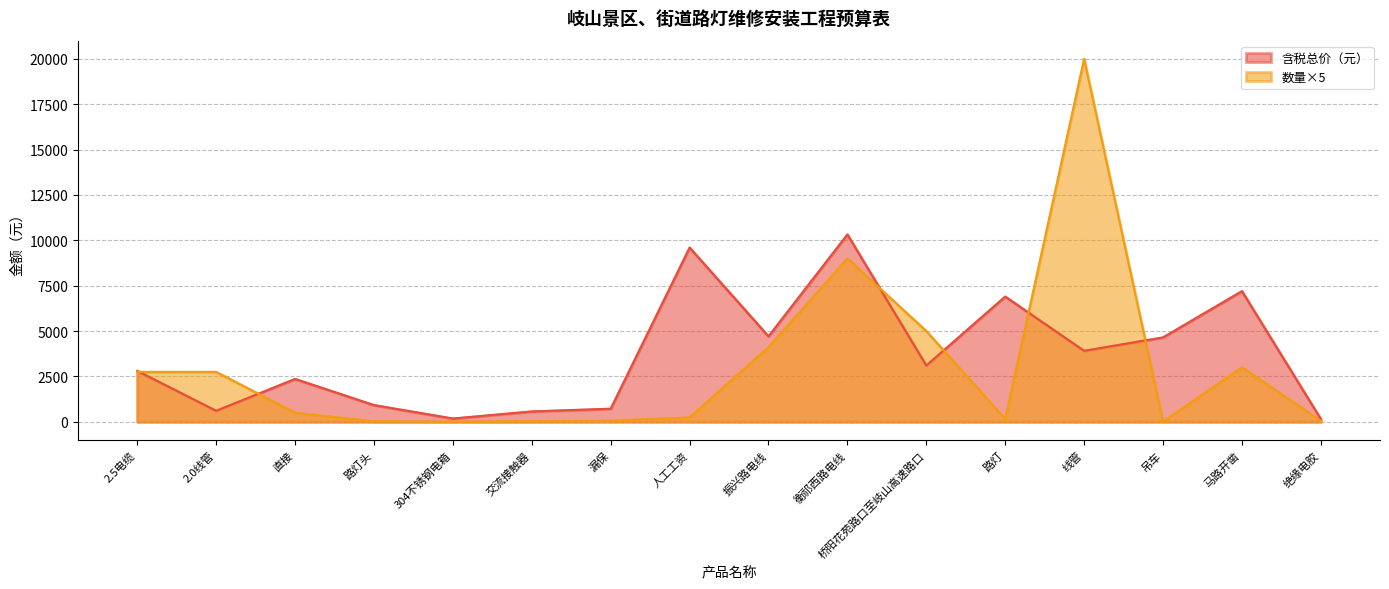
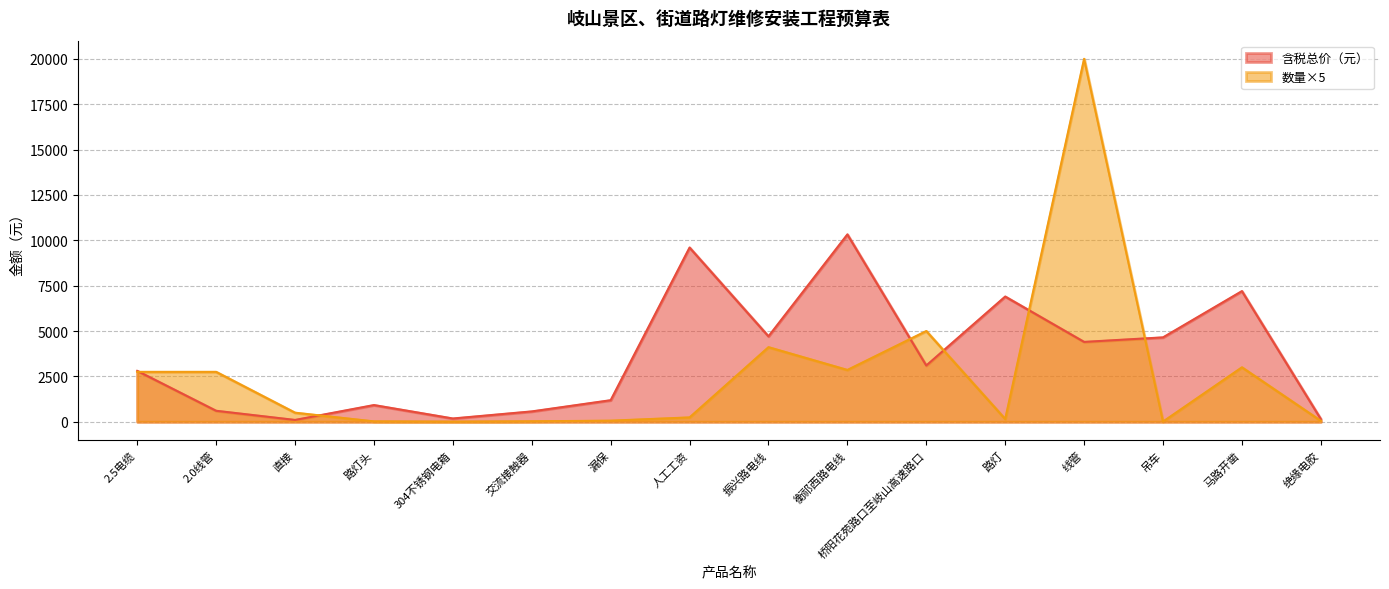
  {
    "含税总价（元）": {
      "2.0线管": 600,
-     "直接": 2400,
+     "直接": 100,
      "路灯头": 900,
      "304不锈钢电箱": 200,
      "交流接触器": 600,
-     "漏保": 700,
+     "漏保": 1200,
      "人工工资": 9600,
      "振兴路电线": 4700,
      "衡祁西路电线": 10300,
      "桥阳花苑路口至岐山高速路口": 3100,
      "路灯": 6900,
-     "线管": 3900,
+     "线管": 4400,
      "吊车": 4700,
      "马路开凿": 7200
    },
    "数量×5": {
      "2.0线管": 2800,
      "直接": 500,
      "路灯头": 0,
      "304不锈钢电箱": 0,
      "交流接触器": 0,
      "漏保": 100,
      "人工工资": 200,
      "振兴路电线": 4100,
-     "衡祁西路电线": 9000,
+     "衡祁西路电线": 2900,
      "桥阳花苑路口至岐山高速路口": 5000,
      "路灯": 200,
      "线管": 20000,
      "吊车": 0,
      "马路开凿": 3000
    }
  }
